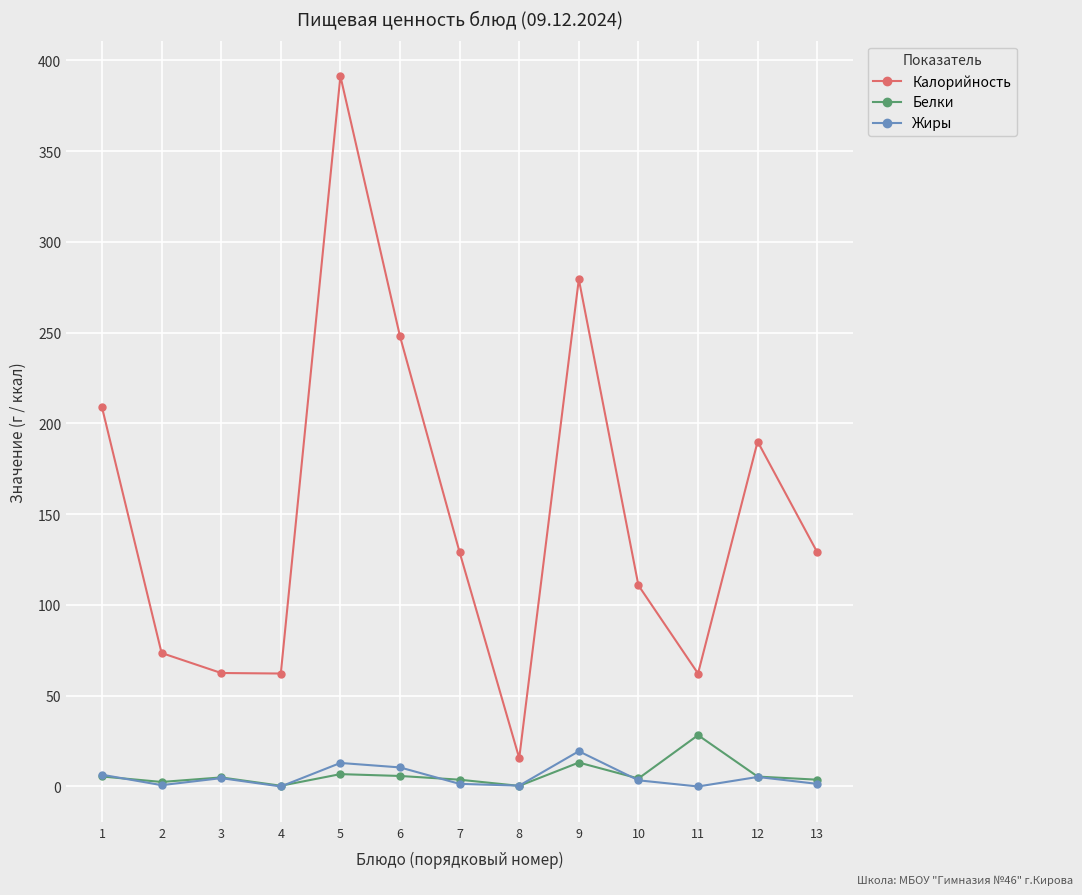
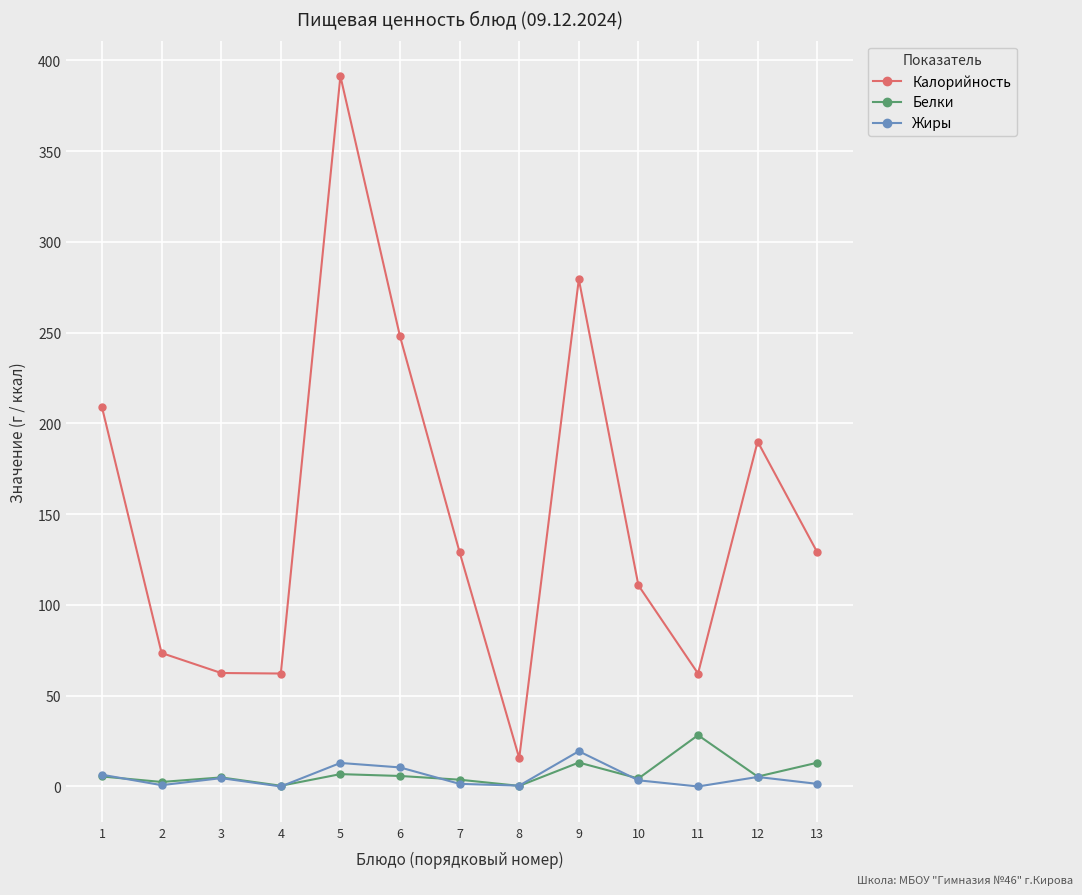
  {
    "Калорийность": {
      "1": 209,
      "2": 74,
      "3": 63,
      "4": 62,
      "5": 391,
      "6": 248,
      "7": 129,
      "8": 16,
      "9": 279,
      "10": 111,
      "11": 62,
      "12": 190,
      "13": 129
    },
    "Белки": {
      "2": 3,
      "5": 7,
      "6": 6,
      "7": 4,
      "9": 13,
      "11": 28,
-     "13": 4
+     "13": 13
    },
    "Жиры": {
      "2": 1,
      "5": 13,
      "6": 11,
      "7": 1,
      "9": 19,
      "11": 0,
      "13": 1
    }
  }
